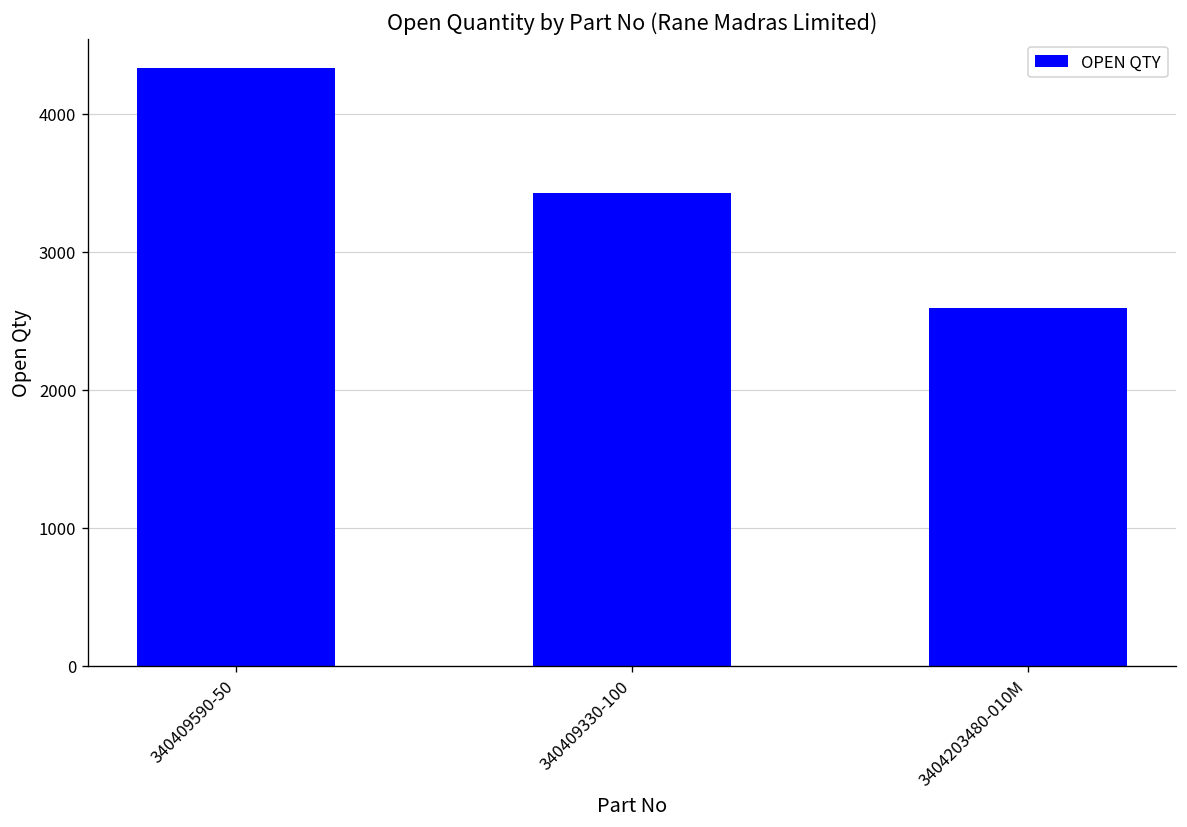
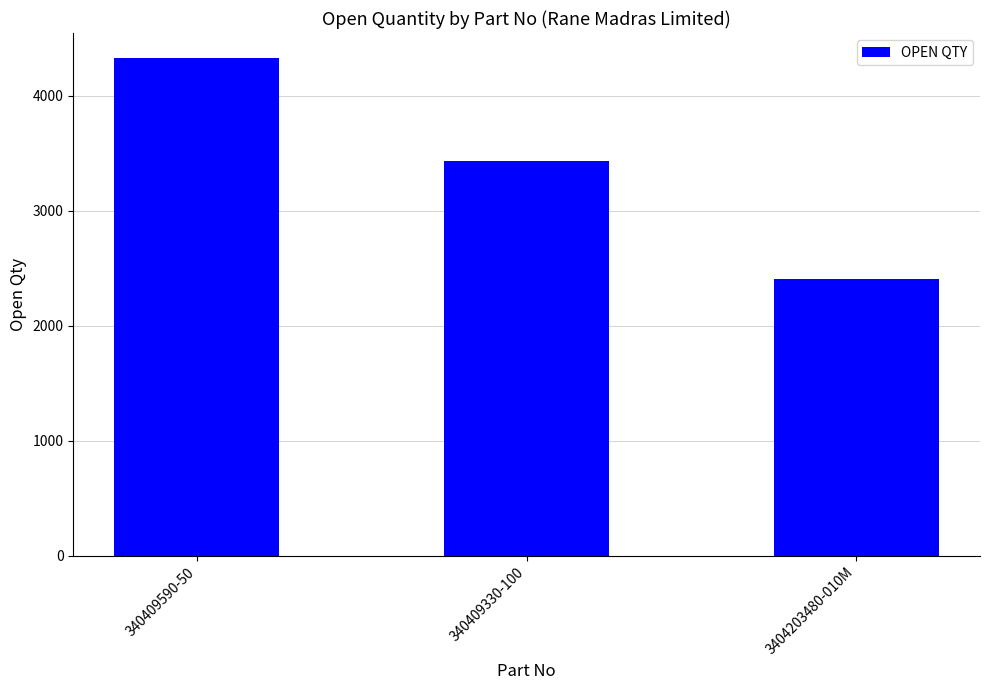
  {
    "340409590-50": 4330,
    "340409330-100": 3430,
-   "3404203480-010M": 2600
+   "3404203480-010M": 2400
  }
